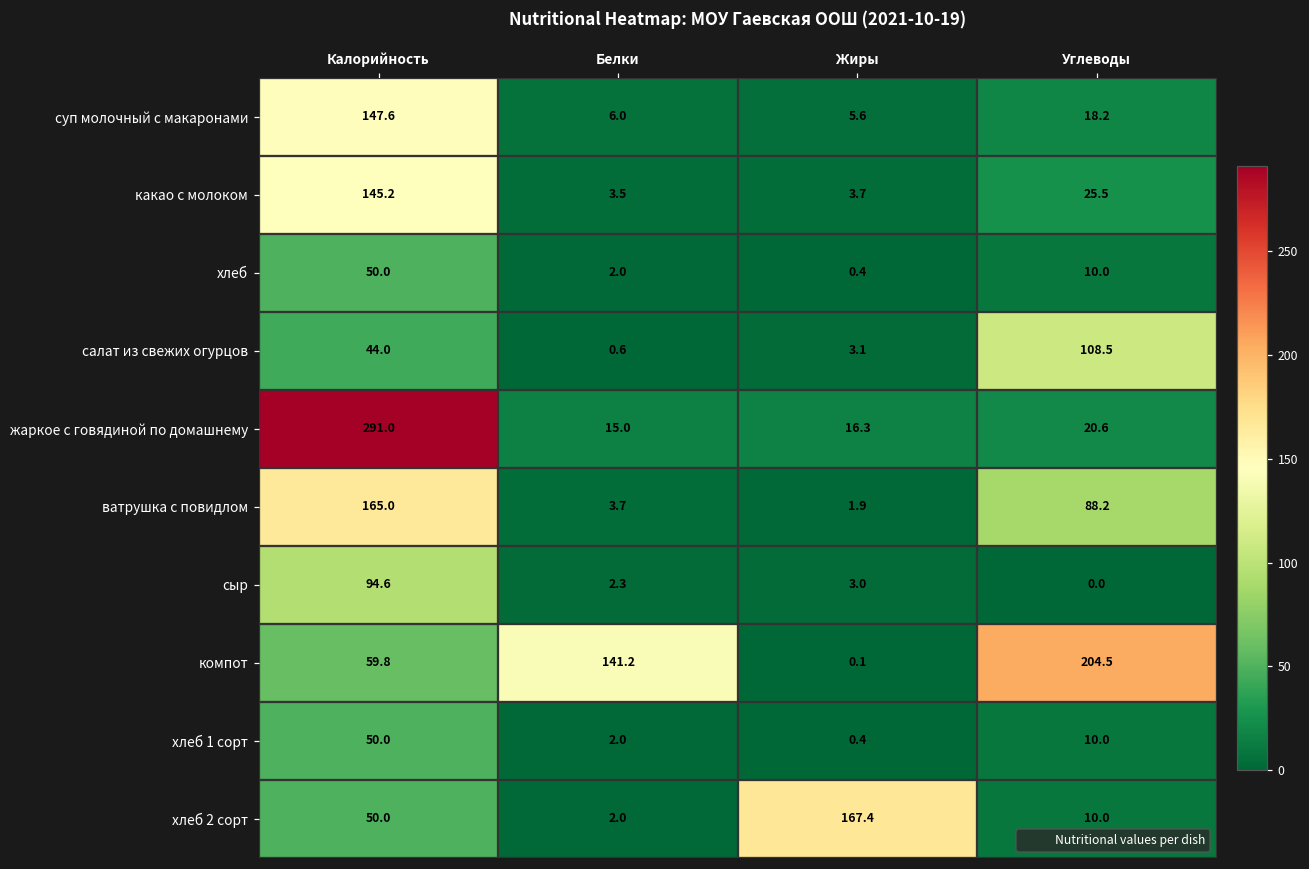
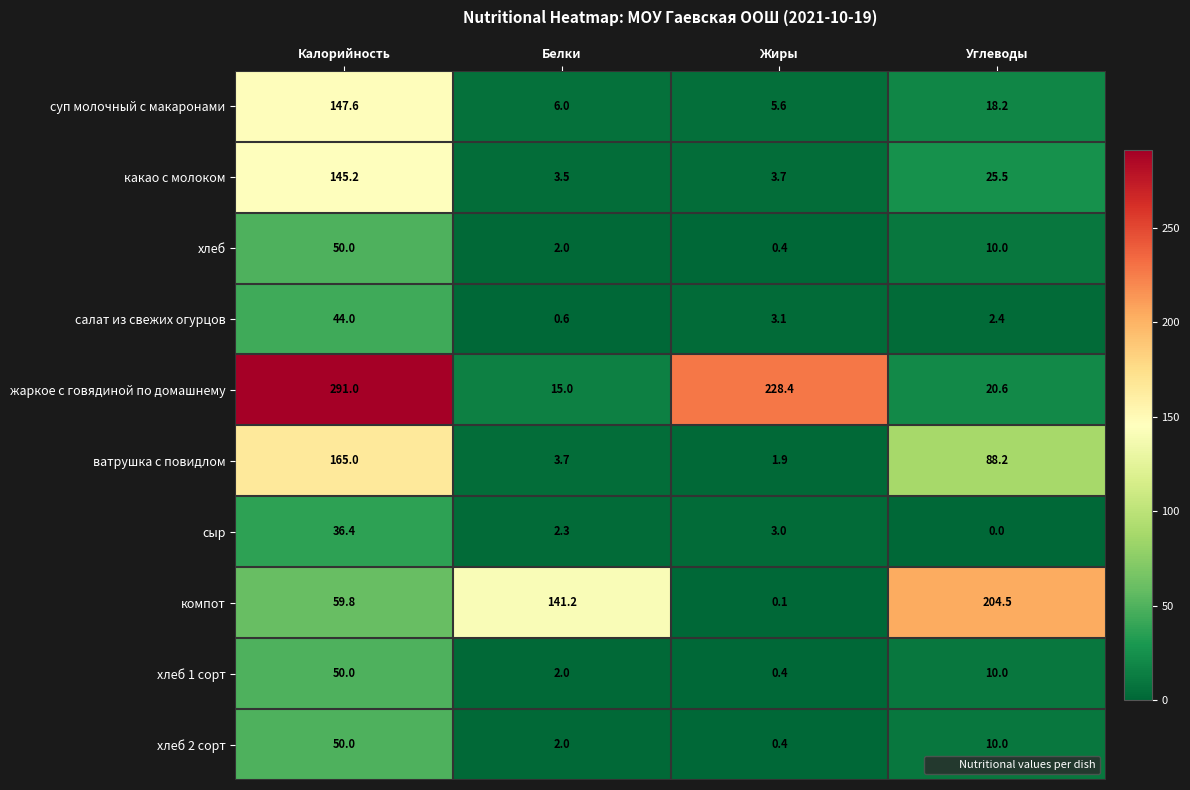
  {
    "суп молочный с макаронами": {
      "Калорийность": 147.6,
      "Белки": 6.0,
      "Жиры": 5.6,
      "Углеводы": 18.2
    },
    "какао с молоком": {
      "Калорийность": 145.2,
      "Белки": 3.5,
      "Жиры": 3.7,
      "Углеводы": 25.5
    },
    "хлеб": {
      "Калорийность": 50.0,
      "Белки": 2.0,
      "Жиры": 0.4,
      "Углеводы": 10.0
    },
    "салат из свежих огурцов": {
      "Калорийность": 44.0,
      "Белки": 0.6,
      "Жиры": 3.1,
-     "Углеводы": 108.5
+     "Углеводы": 2.4
    },
    "жаркое с говядиной по домашнему": {
      "Калорийность": 291.0,
      "Белки": 15.0,
-     "Жиры": 16.3,
+     "Жиры": 228.4,
      "Углеводы": 20.6
    },
    "ватрушка с повидлом": {
      "Калорийность": 165.0,
      "Белки": 3.7,
      "Жиры": 1.9,
      "Углеводы": 88.2
    },
    "сыр": {
-     "Калорийность": 94.6,
+     "Калорийность": 36.4,
      "Белки": 2.3,
      "Жиры": 3.0,
      "Углеводы": 0.0
    },
    "компот": {
      "Калорийность": 59.8,
      "Белки": 141.2,
      "Жиры": 0.1,
      "Углеводы": 204.5
    },
    "хлеб 1 сорт": {
      "Калорийность": 50.0,
      "Белки": 2.0,
      "Жиры": 0.4,
      "Углеводы": 10.0
    },
    "хлеб 2 сорт": {
      "Калорийность": 50.0,
      "Белки": 2.0,
-     "Жиры": 167.4,
+     "Жиры": 0.4,
      "Углеводы": 10.0
    }
  }
